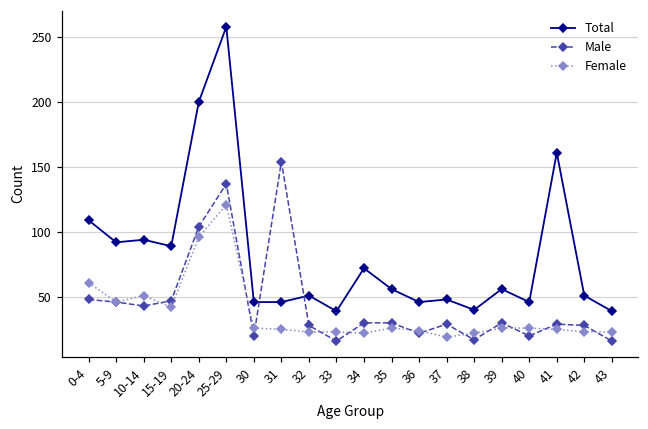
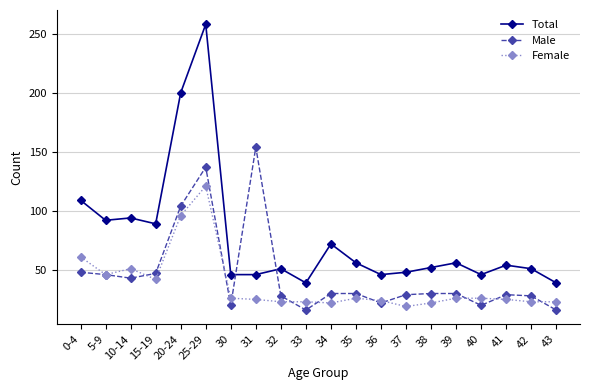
  {
    "Total": {
      "0-4": 109,
      "5-9": 92,
      "10-14": 94,
      "15-19": 89,
      "20-24": 200,
      "25-29": 258,
      "30": 46,
      "31": 46,
      "32": 51,
      "33": 39,
      "34": 72,
      "35": 56,
      "36": 46,
      "37": 48,
-     "38": 40,
+     "38": 52,
      "39": 56,
      "40": 46,
-     "41": 161,
+     "41": 54,
      "42": 51,
      "43": 39
    },
    "Male": {
      "0-4": 48,
      "10-14": 43,
      "15-19": 47,
      "20-24": 104,
      "25-29": 137,
      "30": 20,
      "31": 154,
      "32": 28,
      "33": 16,
      "34": 30,
      "35": 30,
      "37": 29,
-     "38": 17,
+     "38": 30,
      "39": 30,
      "40": 20,
      "41": 29,
      "42": 28,
      "43": 16
    },
    "Female": {
      "0-4": 61,
      "10-14": 51,
      "15-19": 42,
      "20-24": 96,
      "25-29": 121,
      "30": 26,
      "31": 25,
      "32": 23,
      "33": 23,
      "34": 22,
      "35": 26,
      "37": 19,
      "38": 22,
      "39": 26,
      "40": 26,
      "41": 25,
      "42": 23,
      "43": 23
    }
  }
